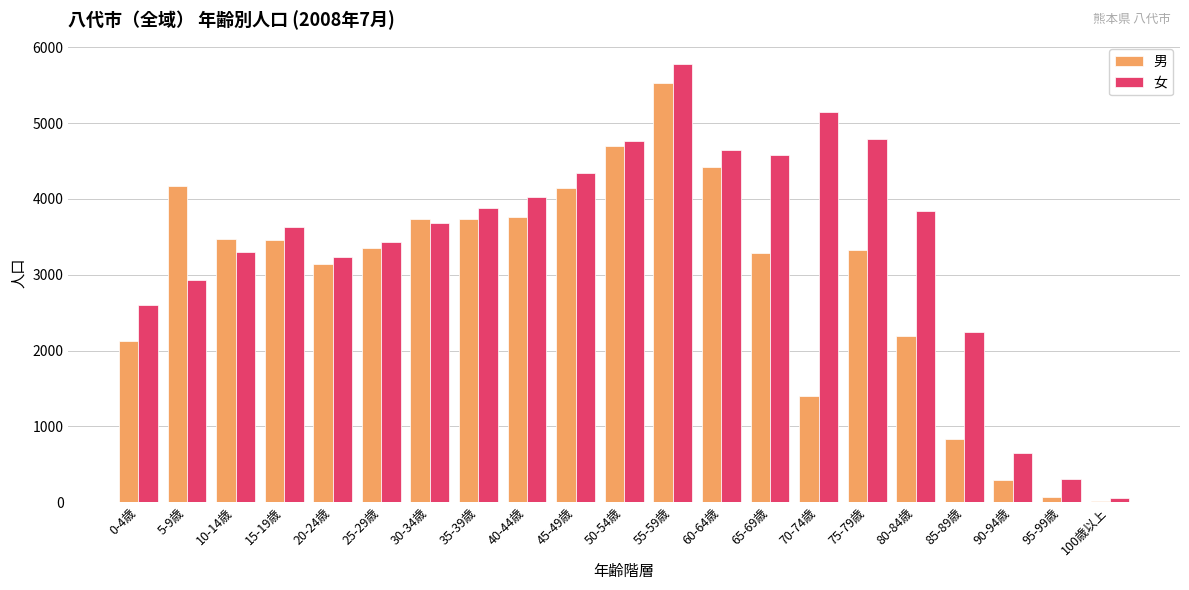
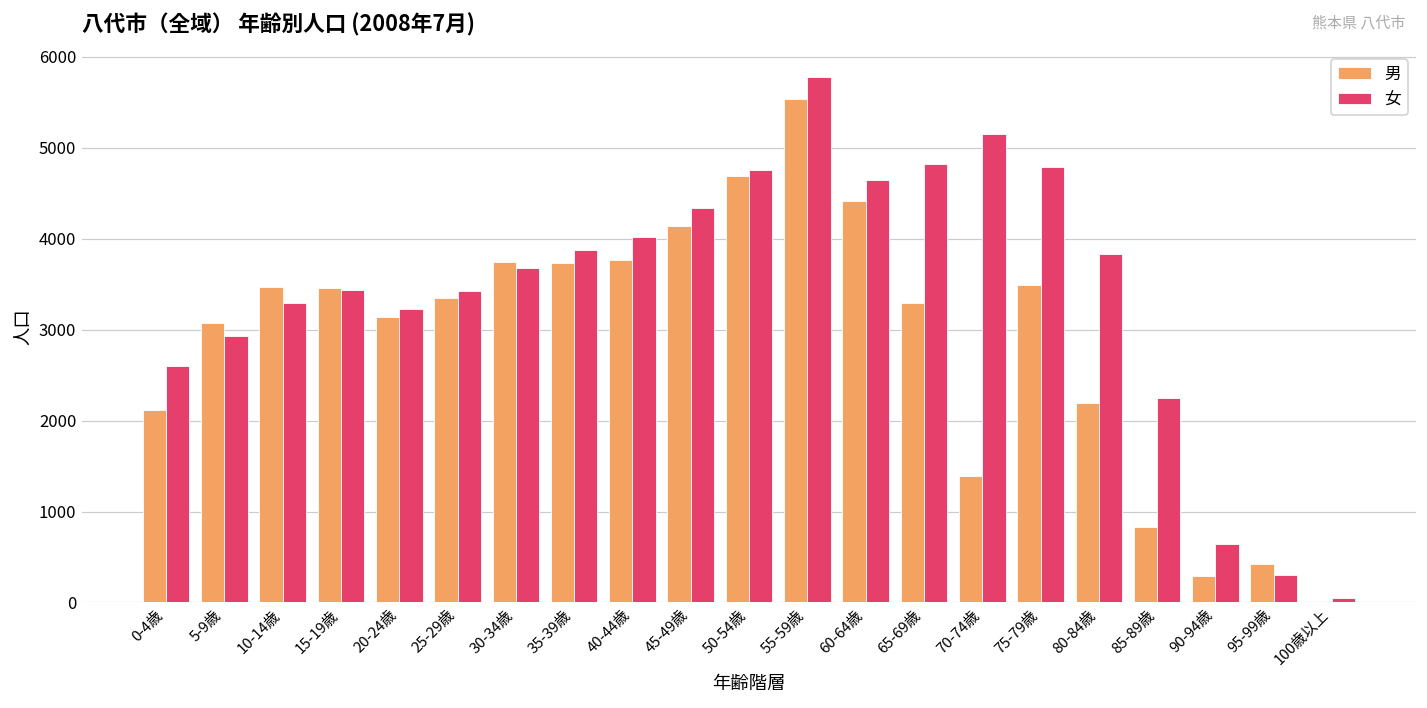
  {
    "男": {
      "0-4歳": 2100,
-     "5-9歳": 4200,
+     "5-9歳": 3100,
      "10-14歳": 3500,
      "15-19歳": 3500,
      "20-24歳": 3100,
      "25-29歳": 3400,
      "30-34歳": 3700,
      "35-39歳": 3700,
      "40-44歳": 3800,
      "45-49歳": 4100,
      "50-54歳": 4700,
      "55-59歳": 5500,
      "60-64歳": 4400,
      "65-69歳": 3300,
      "70-74歳": 1400,
-     "75-79歳": 3300,
+     "75-79歳": 3500,
      "80-84歳": 2200,
      "85-89歳": 800,
      "90-94歳": 300,
-     "95-99歳": 100
+     "95-99歳": 400
    },
    "女": {
      "0-4歳": 2600,
      "5-9歳": 2900,
      "10-14歳": 3300,
-     "15-19歳": 3600,
+     "15-19歳": 3400,
      "20-24歳": 3200,
      "25-29歳": 3400,
      "30-34歳": 3700,
      "35-39歳": 3900,
      "40-44歳": 4000,
      "45-49歳": 4300,
      "50-54歳": 4800,
      "55-59歳": 5800,
      "60-64歳": 4700,
-     "65-69歳": 4600,
+     "65-69歳": 4800,
      "70-74歳": 5200,
      "75-79歳": 4800,
      "80-84歳": 3800,
      "85-89歳": 2200,
      "90-94歳": 600,
      "95-99歳": 300,
      "100歳以上": 0
    }
  }
